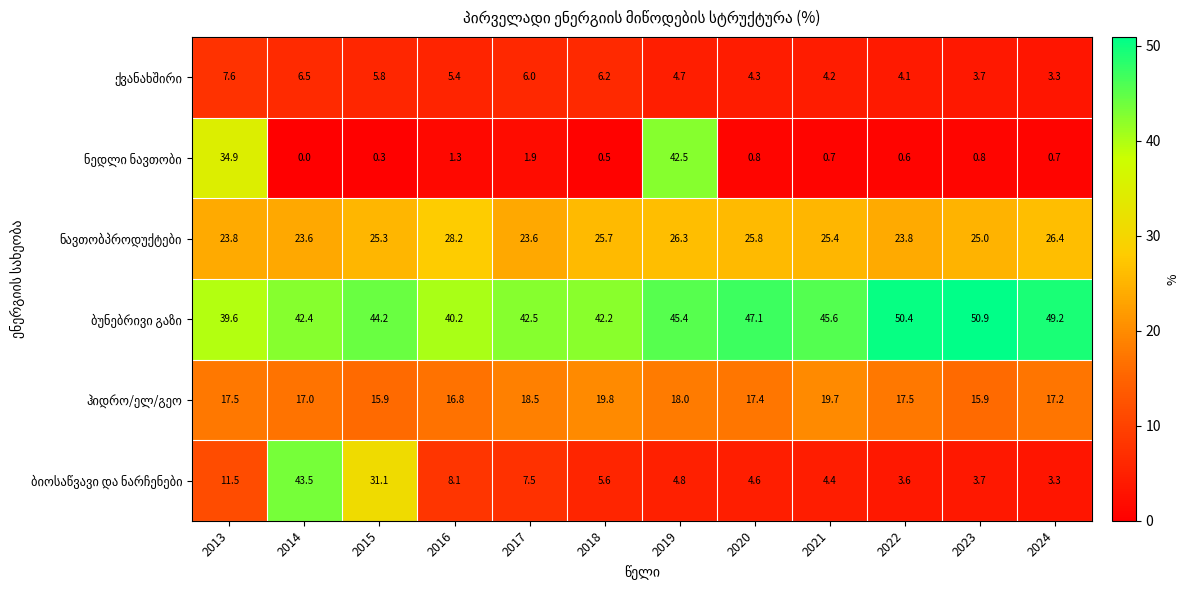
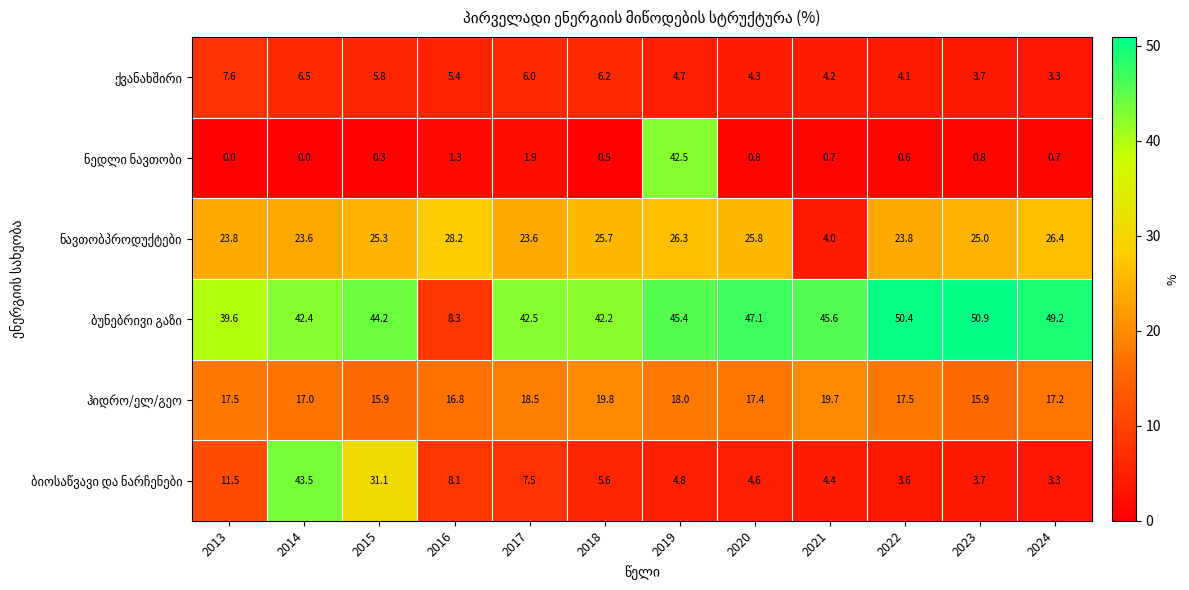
  {
    "ქვანახშირი": {
      "2013": 7.6,
      "2014": 6.5,
      "2015": 5.8,
      "2016": 5.4,
      "2017": 6.0,
      "2018": 6.2,
      "2019": 4.7,
      "2020": 4.3,
      "2021": 4.2,
      "2022": 4.1,
      "2023": 3.7,
      "2024": 3.3
    },
    "ნედლი ნავთობი": {
-     "2013": 34.9,
+     "2013": 0.0,
      "2014": 0.0,
      "2015": 0.3,
      "2016": 1.3,
      "2017": 1.9,
      "2018": 0.5,
      "2019": 42.5,
      "2020": 0.8,
      "2021": 0.7,
      "2022": 0.6,
      "2023": 0.8,
      "2024": 0.7
    },
    "ნავთობპროდუქტები": {
      "2013": 23.8,
      "2014": 23.6,
      "2015": 25.3,
      "2016": 28.2,
      "2017": 23.6,
      "2018": 25.7,
      "2019": 26.3,
      "2020": 25.8,
-     "2021": 25.4,
+     "2021": 4.0,
      "2022": 23.8,
      "2023": 25.0,
      "2024": 26.4
    },
    "ბუნებრივი გაზი": {
      "2013": 39.6,
      "2014": 42.4,
      "2015": 44.2,
-     "2016": 40.2,
+     "2016": 8.3,
      "2017": 42.5,
      "2018": 42.2,
      "2019": 45.4,
      "2020": 47.1,
      "2021": 45.6,
      "2022": 50.4,
      "2023": 50.9,
      "2024": 49.2
    },
    "ჰიდრო/ელ/გეო": {
      "2013": 17.5,
      "2014": 17.0,
      "2015": 15.9,
      "2016": 16.8,
      "2017": 18.5,
      "2018": 19.8,
      "2019": 18.0,
      "2020": 17.4,
      "2021": 19.7,
      "2022": 17.5,
      "2023": 15.9,
      "2024": 17.2
    },
    "ბიოსაწვავი და ნარჩენები": {
      "2013": 11.5,
      "2014": 43.5,
      "2015": 31.1,
      "2016": 8.1,
      "2017": 7.5,
      "2018": 5.6,
      "2019": 4.8,
      "2020": 4.6,
      "2021": 4.4,
      "2022": 3.6,
      "2023": 3.7,
      "2024": 3.3
    }
  }
